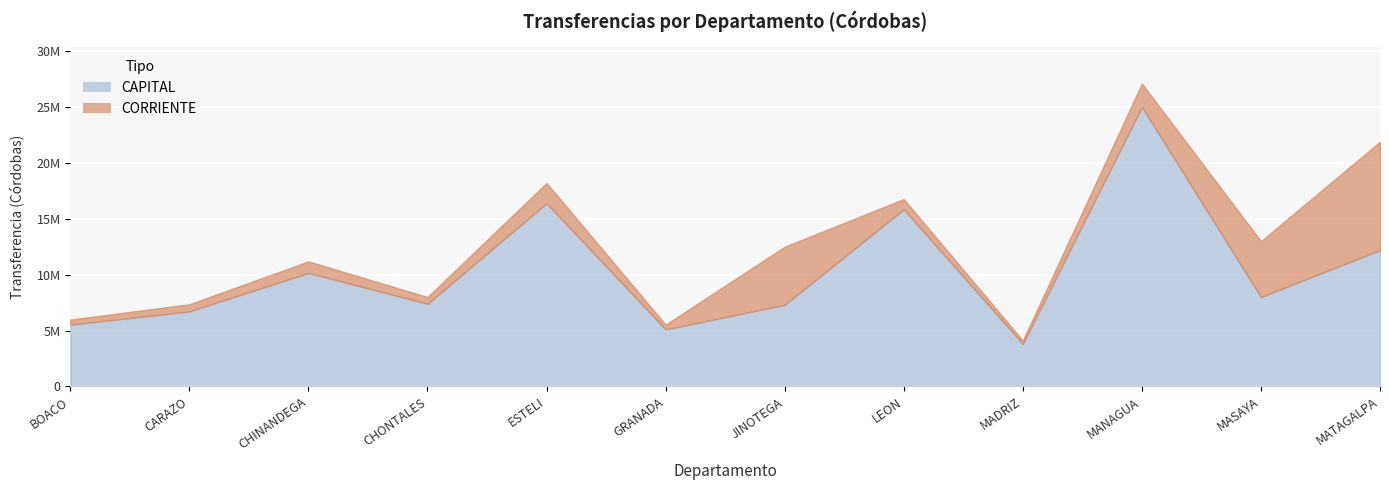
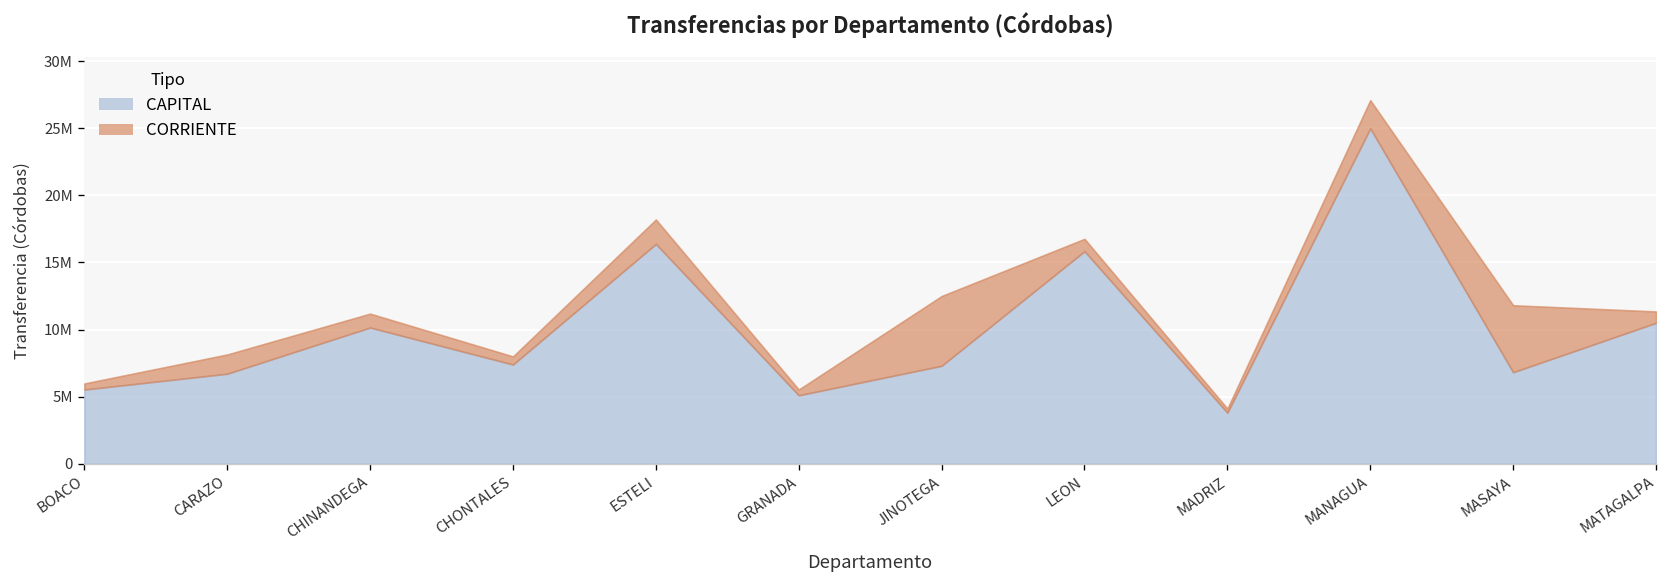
  {
    "CAPITAL": {
      "BOACO": 5500000,
      "CARAZO": 6700000,
      "CHINANDEGA": 10200000,
      "CHONTALES": 7400000,
      "ESTELI": 16400000,
      "GRANADA": 5100000,
      "JINOTEGA": 7300000,
      "LEON": 15800000,
      "MADRIZ": 3800000,
      "MANAGUA": 25000000,
-     "MASAYA": 8000000,
-     "MATAGALPA": 12200000
+     "MASAYA": 6800000,
+     "MATAGALPA": 10500000
    },
    "CORRIENTE": {
      "BOACO": 500000,
-     "CARAZO": 600000,
+     "CARAZO": 1400000,
      "CHINANDEGA": 1000000,
      "CHONTALES": 600000,
      "ESTELI": 1800000,
      "GRANADA": 400000,
      "JINOTEGA": 5200000,
      "LEON": 900000,
      "MADRIZ": 300000,
      "MANAGUA": 2100000,
      "MASAYA": 5000000,
-     "MATAGALPA": 9700000
+     "MATAGALPA": 900000
    }
  }
